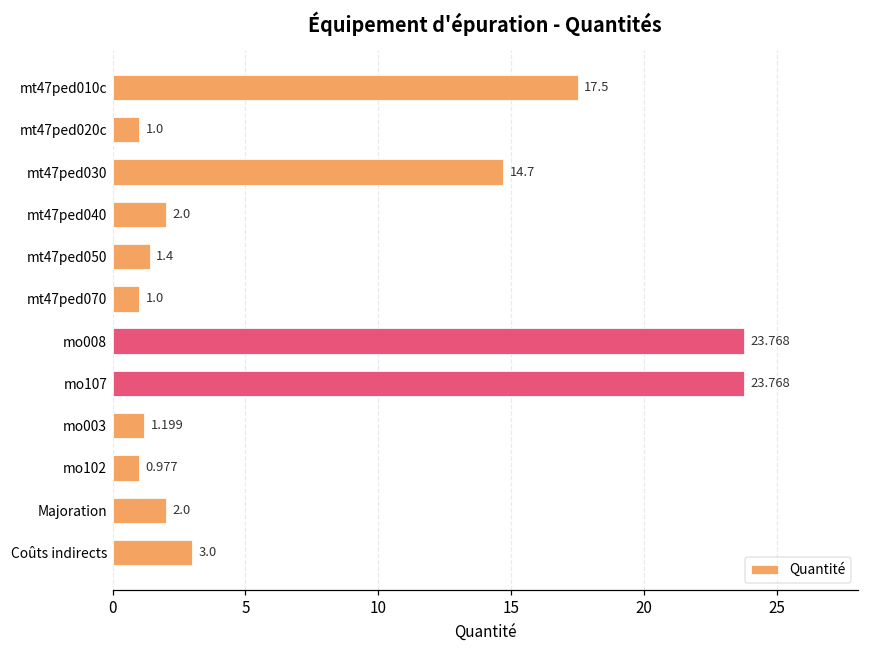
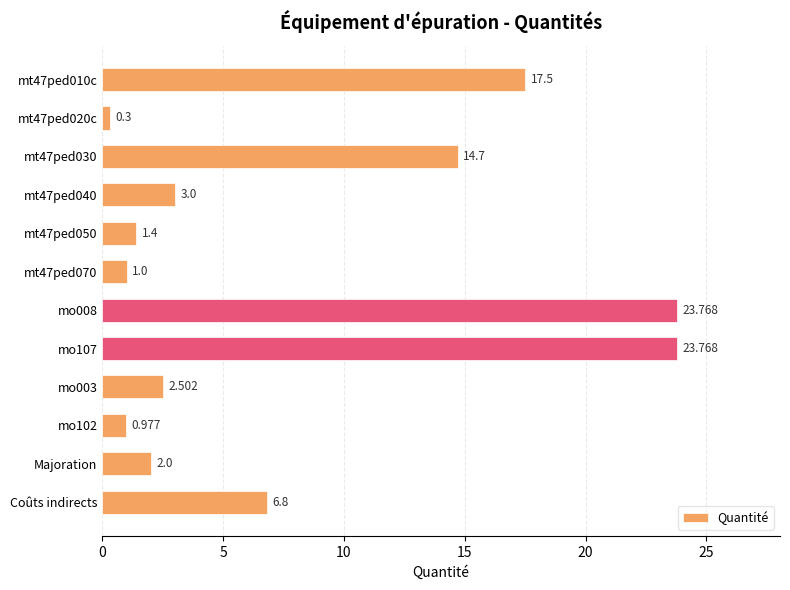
  {
    "mt47ped010c": 17.5,
-   "mt47ped020c": 1.0,
+   "mt47ped020c": 0.3,
    "mt47ped030": 14.7,
-   "mt47ped040": 2.0,
+   "mt47ped040": 3.0,
    "mt47ped050": 1.4,
    "mt47ped070": 1.0,
    "mo008": 23.768,
    "mo107": 23.768,
-   "mo003": 1.199,
+   "mo003": 2.502,
    "mo102": 0.977,
    "Majoration": 2.0,
-   "Coûts indirects": 3.0
+   "Coûts indirects": 6.8
  }
